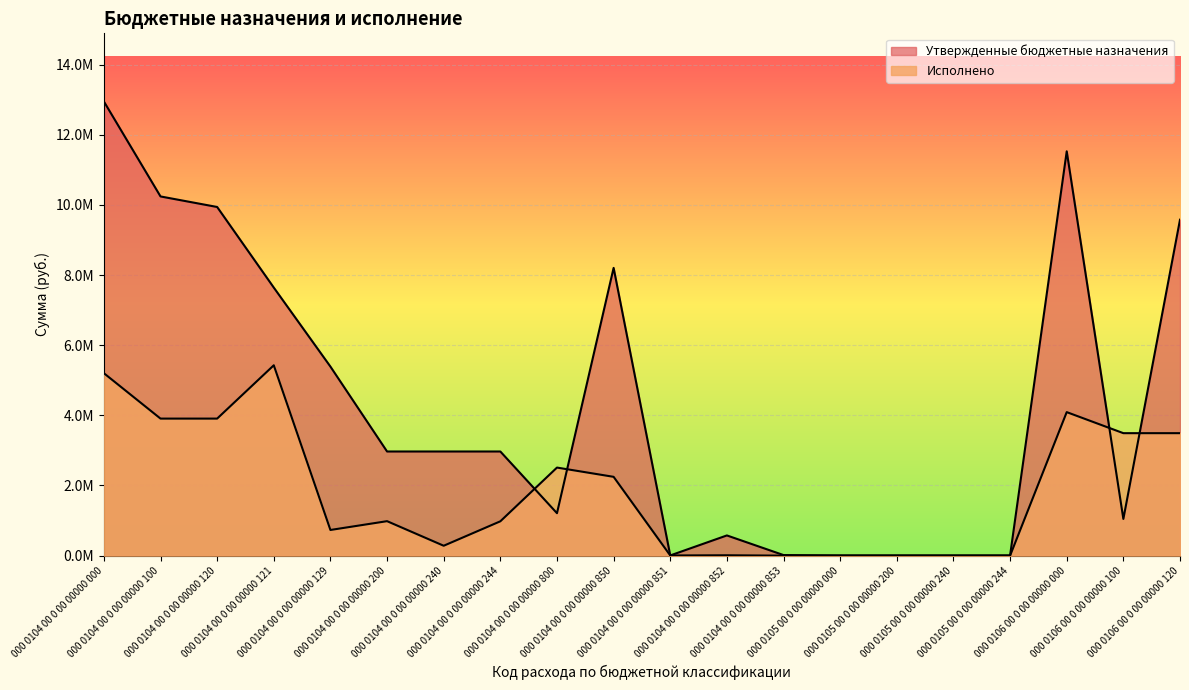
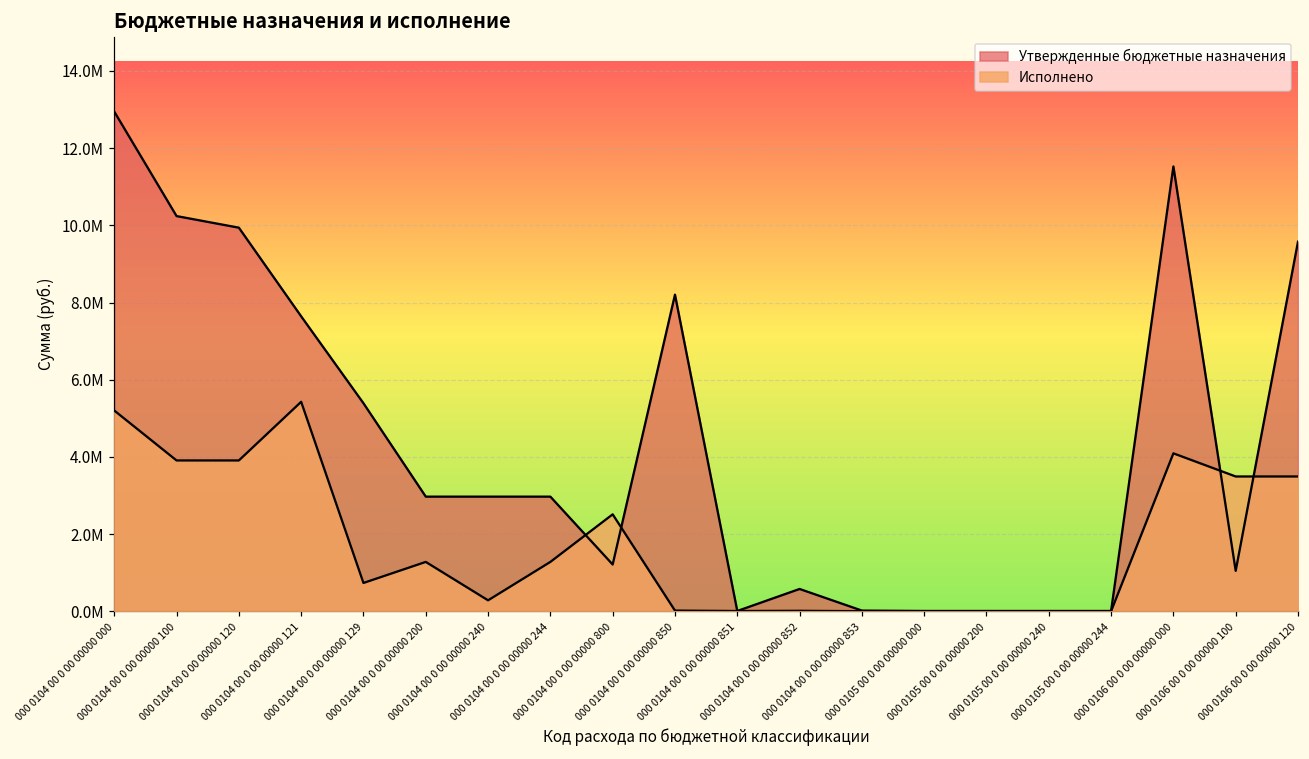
  {
    "Утвержденные бюджетные назначения": {
      "000 0104 00 0 00 00000 000": 12900000,
      "000 0104 00 0 00 00000 100": 10200000,
      "000 0104 00 0 00 00000 120": 9900000,
      "000 0104 00 0 00 00000 121": 7600000,
      "000 0104 00 0 00 00000 129": 5400000,
      "000 0104 00 0 00 00000 200": 3000000,
      "000 0104 00 0 00 00000 240": 3000000,
      "000 0104 00 0 00 00000 244": 3000000,
      "000 0104 00 0 00 00000 800": 1200000,
      "000 0104 00 0 00 00000 850": 8200000,
      "000 0104 00 0 00 00000 852": 600000,
      "000 0106 00 0 00 00000 000": 11500000,
      "000 0106 00 0 00 00000 100": 1000000,
      "000 0106 00 0 00 00000 120": 9600000
    },
    "Исполнено": {
      "000 0104 00 0 00 00000 000": 5200000,
      "000 0104 00 0 00 00000 100": 3900000,
      "000 0104 00 0 00 00000 120": 3900000,
      "000 0104 00 0 00 00000 121": 5400000,
      "000 0104 00 0 00 00000 129": 700000,
-     "000 0104 00 0 00 00000 200": 1000000,
+     "000 0104 00 0 00 00000 200": 1300000,
      "000 0104 00 0 00 00000 240": 300000,
-     "000 0104 00 0 00 00000 244": 1000000,
+     "000 0104 00 0 00 00000 244": 1300000,
      "000 0104 00 0 00 00000 800": 2500000,
-     "000 0104 00 0 00 00000 850": 2200000,
+     "000 0104 00 0 00 00000 850": 0,
      "000 0104 00 0 00 00000 852": 0,
      "000 0106 00 0 00 00000 000": 4100000,
      "000 0106 00 0 00 00000 100": 3500000,
      "000 0106 00 0 00 00000 120": 3500000
    }
  }
